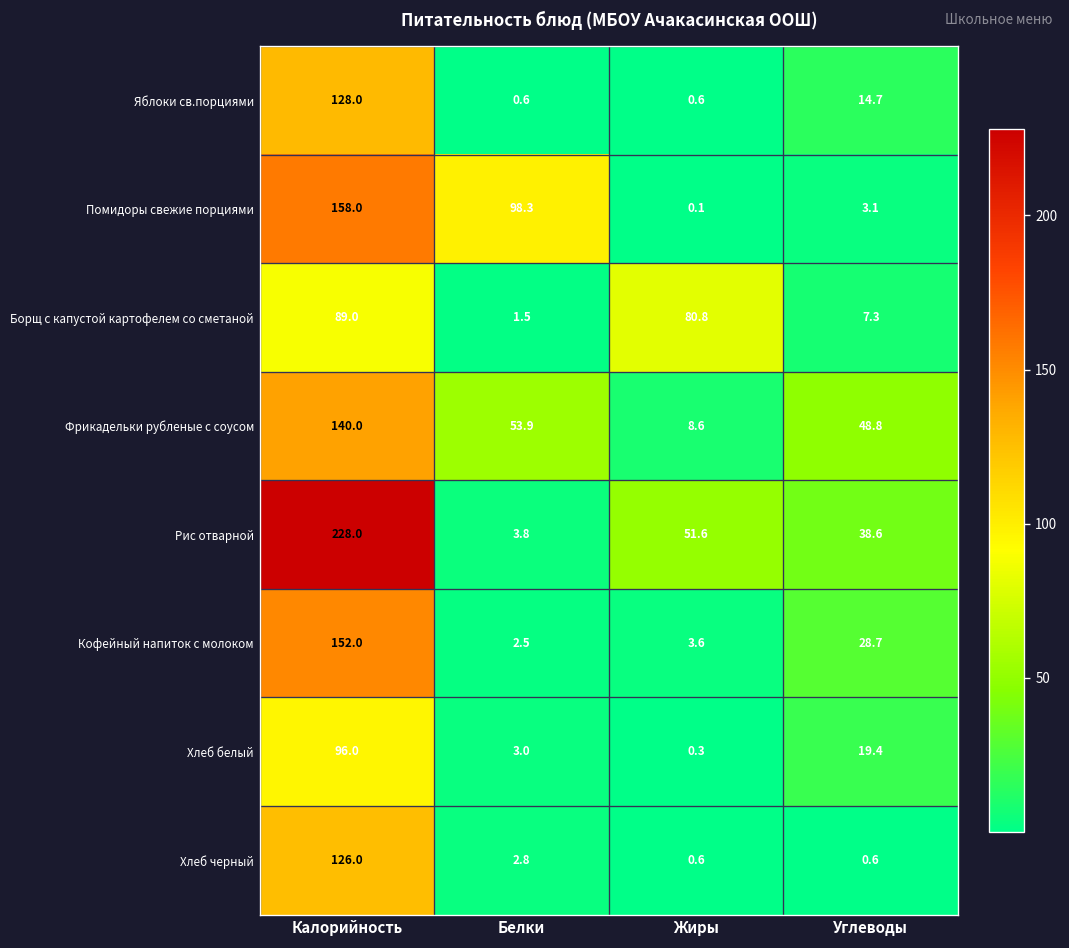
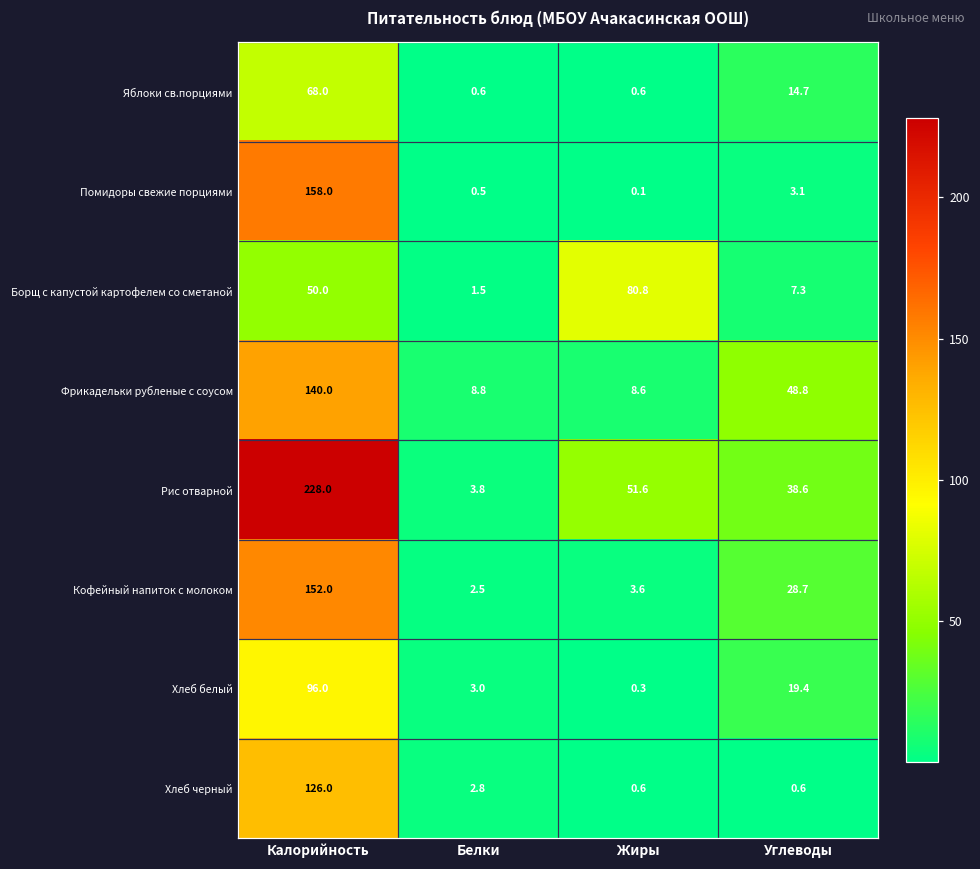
  {
    "Яблоки св.порциями": {
-     "Калорийность": 128.0,
+     "Калорийность": 68.0,
      "Белки": 0.6,
      "Жиры": 0.6,
      "Углеводы": 14.7
    },
    "Помидоры свежие порциями": {
      "Калорийность": 158.0,
-     "Белки": 98.3,
+     "Белки": 0.5,
      "Жиры": 0.1,
      "Углеводы": 3.1
    },
    "Борщ с капустой картофелем со сметаной": {
-     "Калорийность": 89.0,
+     "Калорийность": 50.0,
      "Белки": 1.5,
      "Жиры": 80.8,
      "Углеводы": 7.3
    },
    "Фрикадельки рубленые с соусом": {
      "Калорийность": 140.0,
-     "Белки": 53.9,
+     "Белки": 8.8,
      "Жиры": 8.6,
      "Углеводы": 48.8
    },
    "Рис отварной": {
      "Калорийность": 228.0,
      "Белки": 3.8,
      "Жиры": 51.6,
      "Углеводы": 38.6
    },
    "Кофейный напиток с молоком": {
      "Калорийность": 152.0,
      "Белки": 2.5,
      "Жиры": 3.6,
      "Углеводы": 28.7
    },
    "Хлеб белый": {
      "Калорийность": 96.0,
      "Белки": 3.0,
      "Жиры": 0.3,
      "Углеводы": 19.4
    },
    "Хлеб черный": {
      "Калорийность": 126.0,
      "Белки": 2.8,
      "Жиры": 0.6,
      "Углеводы": 0.6
    }
  }
